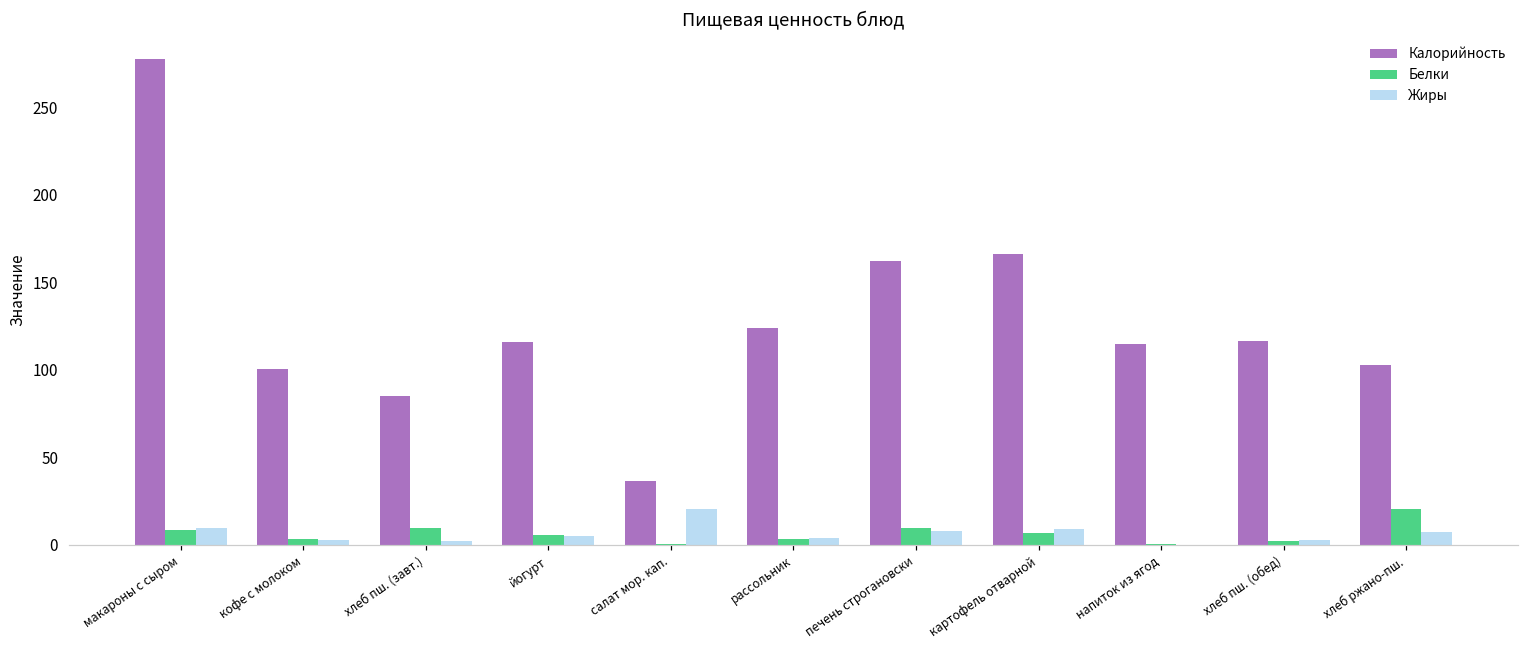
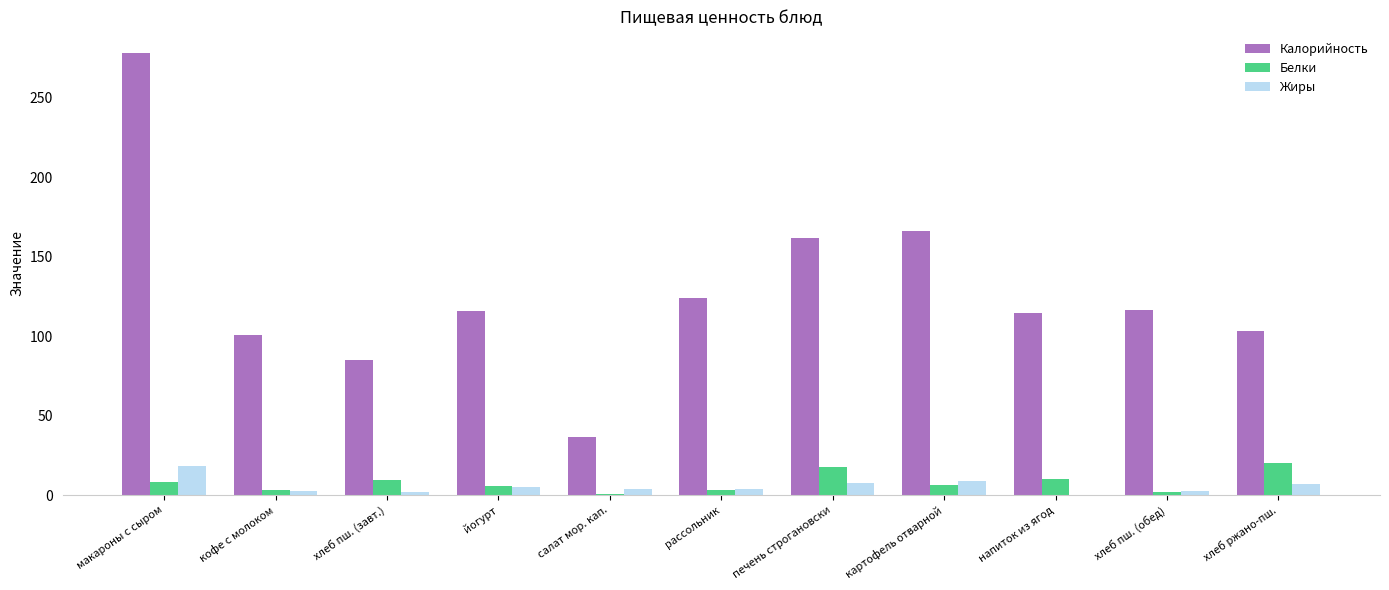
  {
    "Калорийность": {
      "макароны с сыром": 278,
      "кофе с молоком": 101,
      "хлеб пш. (завт.)": 85,
      "йогурт": 116,
      "салат мор. кап.": 36,
      "рассольник": 124,
      "печень строгановски": 162,
      "картофель отварной": 166,
      "напиток из ягод": 115,
      "хлеб пш. (обед)": 117,
      "хлеб ржано-пш.": 103
    },
    "Белки": {
      "макароны с сыром": 8,
      "кофе с молоком": 3,
      "хлеб пш. (завт.)": 9,
      "йогурт": 6,
      "рассольник": 3,
-     "печень строгановски": 10,
+     "печень строгановски": 18,
      "картофель отварной": 7,
-     "напиток из ягод": 0,
+     "напиток из ягод": 10,
      "хлеб пш. (обед)": 2,
      "хлеб ржано-пш.": 20
    },
    "Жиры": {
-     "макароны с сыром": 10,
+     "макароны с сыром": 18,
      "кофе с молоком": 3,
      "хлеб пш. (завт.)": 2,
      "йогурт": 5,
-     "салат мор. кап.": 21,
+     "салат мор. кап.": 4,
      "рассольник": 4,
      "печень строгановски": 8,
      "картофель отварной": 9,
      "напиток из ягод": 0,
      "хлеб пш. (обед)": 3,
      "хлеб ржано-пш.": 7
    }
  }
